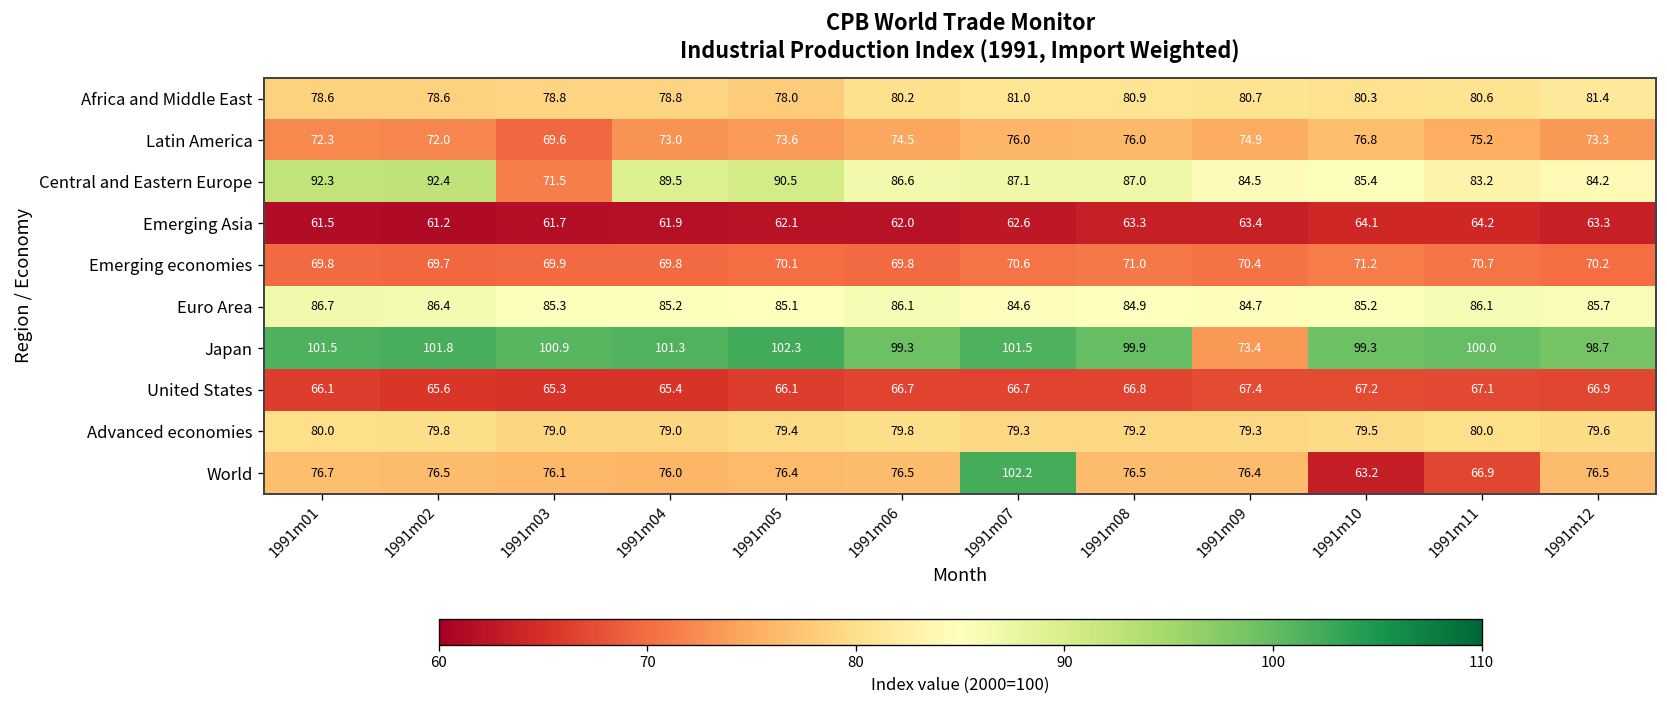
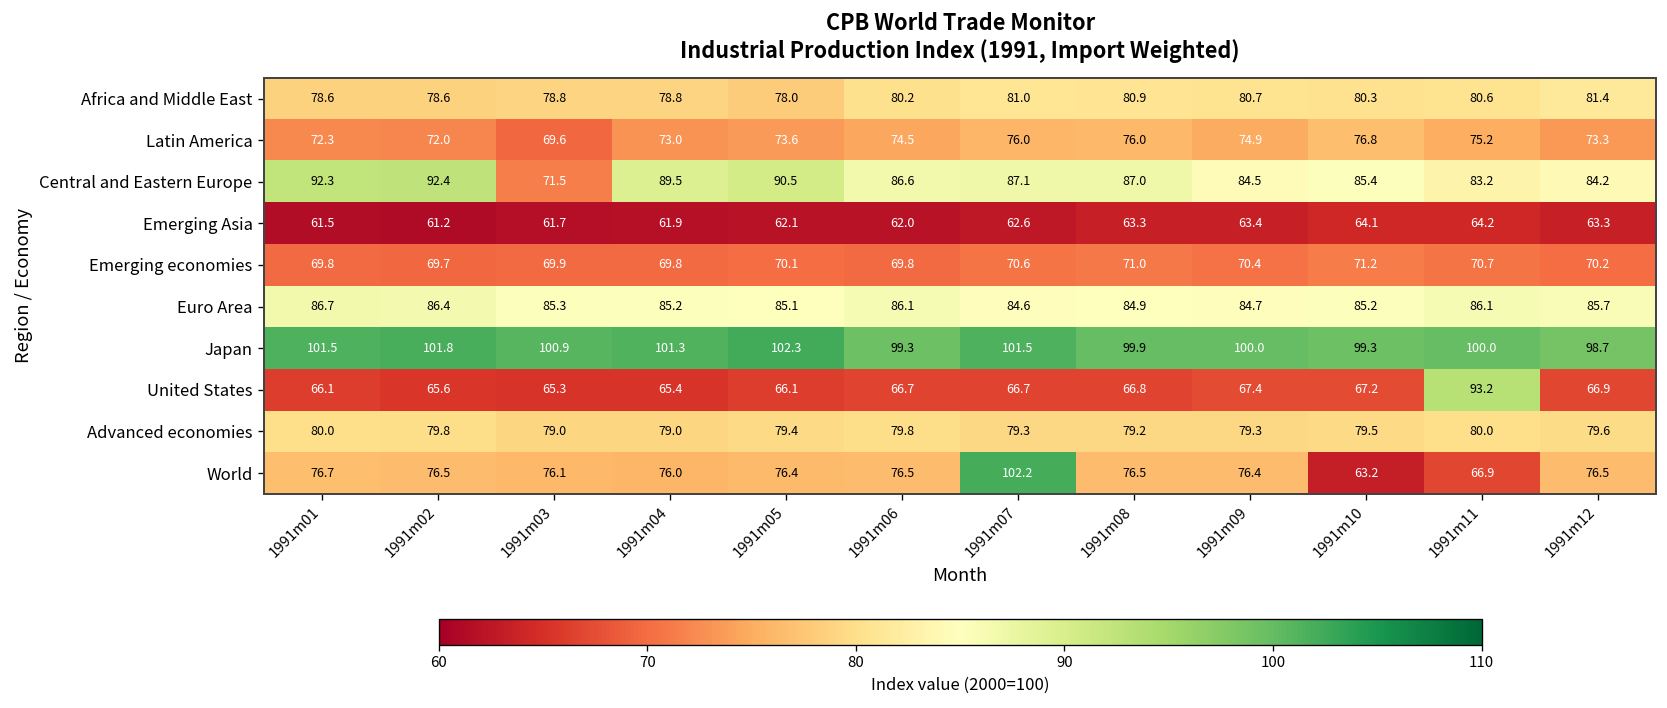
  {
    "Africa and Middle East": {
      "1991m01": 78.6,
      "1991m02": 78.6,
      "1991m03": 78.8,
      "1991m04": 78.8,
      "1991m05": 78.0,
      "1991m06": 80.2,
      "1991m07": 81.0,
      "1991m08": 80.9,
      "1991m09": 80.7,
      "1991m10": 80.3,
      "1991m11": 80.6,
      "1991m12": 81.4
    },
    "Latin America": {
      "1991m01": 72.3,
      "1991m02": 72.0,
      "1991m03": 69.6,
      "1991m04": 73.0,
      "1991m05": 73.6,
      "1991m06": 74.5,
      "1991m07": 76.0,
      "1991m08": 76.0,
      "1991m09": 74.9,
      "1991m10": 76.8,
      "1991m11": 75.2,
      "1991m12": 73.3
    },
    "Central and Eastern Europe": {
      "1991m01": 92.3,
      "1991m02": 92.4,
      "1991m03": 71.5,
      "1991m04": 89.5,
      "1991m05": 90.5,
      "1991m06": 86.6,
      "1991m07": 87.1,
      "1991m08": 87.0,
      "1991m09": 84.5,
      "1991m10": 85.4,
      "1991m11": 83.2,
      "1991m12": 84.2
    },
    "Emerging Asia": {
      "1991m01": 61.5,
      "1991m02": 61.2,
      "1991m03": 61.7,
      "1991m04": 61.9,
      "1991m05": 62.1,
      "1991m06": 62.0,
      "1991m07": 62.6,
      "1991m08": 63.3,
      "1991m09": 63.4,
      "1991m10": 64.1,
      "1991m11": 64.2,
      "1991m12": 63.3
    },
    "Emerging economies": {
      "1991m01": 69.8,
      "1991m02": 69.7,
      "1991m03": 69.9,
      "1991m04": 69.8,
      "1991m05": 70.1,
      "1991m06": 69.8,
      "1991m07": 70.6,
      "1991m08": 71.0,
      "1991m09": 70.4,
      "1991m10": 71.2,
      "1991m11": 70.7,
      "1991m12": 70.2
    },
    "Euro Area": {
      "1991m01": 86.7,
      "1991m02": 86.4,
      "1991m03": 85.3,
      "1991m04": 85.2,
      "1991m05": 85.1,
      "1991m06": 86.1,
      "1991m07": 84.6,
      "1991m08": 84.9,
      "1991m09": 84.7,
      "1991m10": 85.2,
      "1991m11": 86.1,
      "1991m12": 85.7
    },
    "Japan": {
      "1991m01": 101.5,
      "1991m02": 101.8,
      "1991m03": 100.9,
      "1991m04": 101.3,
      "1991m05": 102.3,
      "1991m06": 99.3,
      "1991m07": 101.5,
      "1991m08": 99.9,
-     "1991m09": 73.4,
+     "1991m09": 100.0,
      "1991m10": 99.3,
      "1991m11": 100.0,
      "1991m12": 98.7
    },
    "United States": {
      "1991m01": 66.1,
      "1991m02": 65.6,
      "1991m03": 65.3,
      "1991m04": 65.4,
      "1991m05": 66.1,
      "1991m06": 66.7,
      "1991m07": 66.7,
      "1991m08": 66.8,
      "1991m09": 67.4,
      "1991m10": 67.2,
-     "1991m11": 67.1,
+     "1991m11": 93.2,
      "1991m12": 66.9
    },
    "Advanced economies": {
      "1991m01": 80.0,
      "1991m02": 79.8,
      "1991m03": 79.0,
      "1991m04": 79.0,
      "1991m05": 79.4,
      "1991m06": 79.8,
      "1991m07": 79.3,
      "1991m08": 79.2,
      "1991m09": 79.3,
      "1991m10": 79.5,
      "1991m11": 80.0,
      "1991m12": 79.6
    },
    "World": {
      "1991m01": 76.7,
      "1991m02": 76.5,
      "1991m03": 76.1,
      "1991m04": 76.0,
      "1991m05": 76.4,
      "1991m06": 76.5,
      "1991m07": 102.2,
      "1991m08": 76.5,
      "1991m09": 76.4,
      "1991m10": 63.2,
      "1991m11": 66.9,
      "1991m12": 76.5
    }
  }
